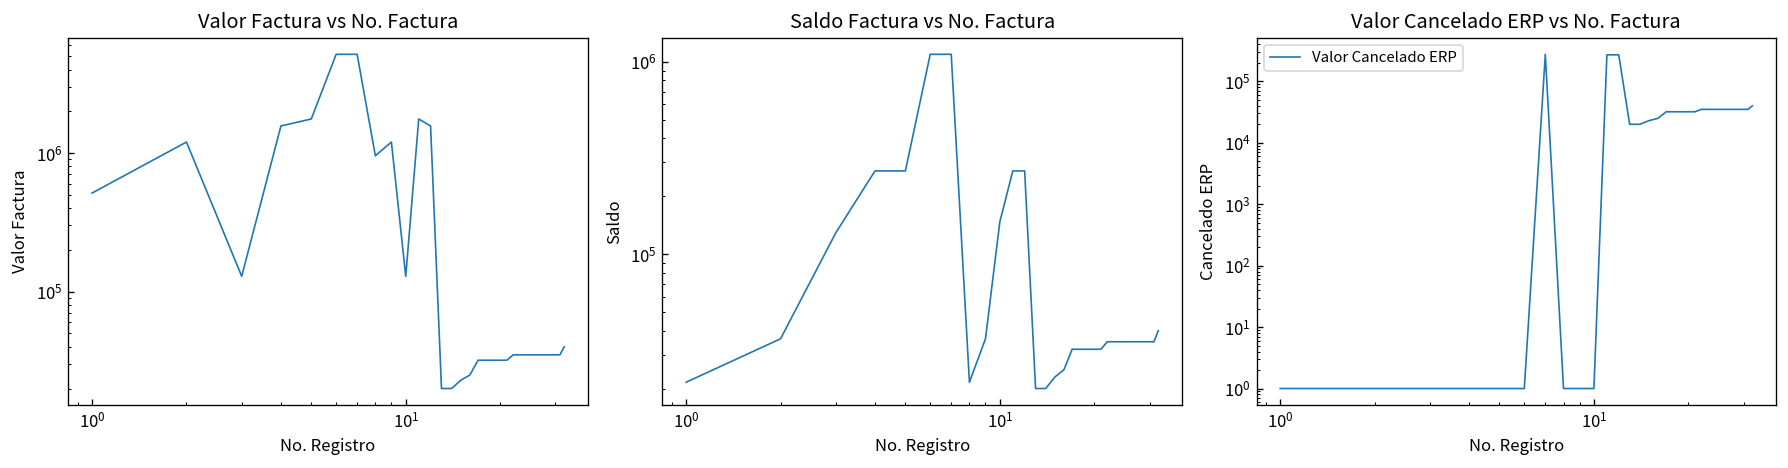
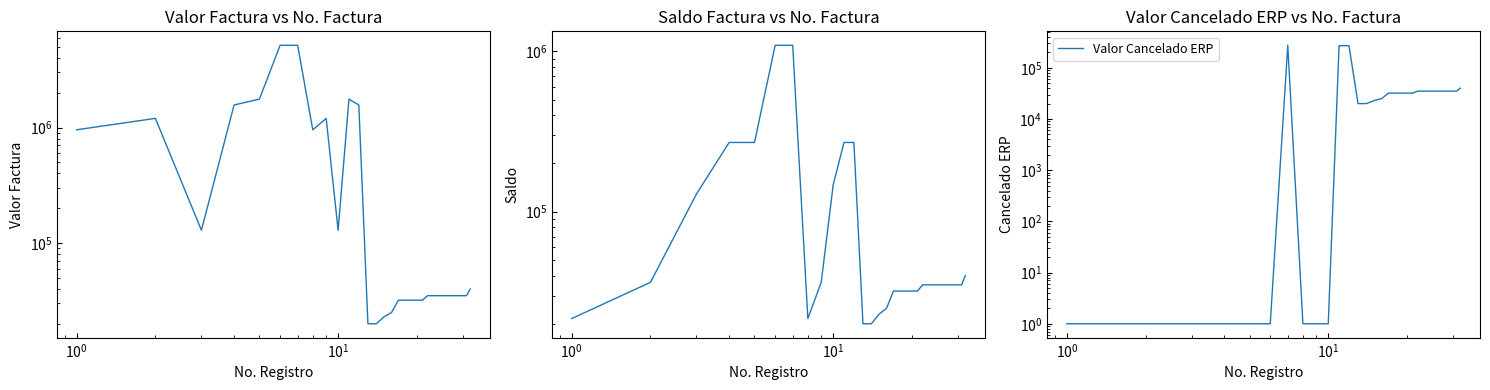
  {
    "Valor Factura vs No. Factura": {
-     "10^0": 500000,
+     "10^0": 1000000,
      "10^1": 130000
    },
    "Saldo Factura vs No. Factura": {
      "10^0": 22000,
      "10^1": 150000
    },
    "Valor Cancelado ERP vs No. Factura": {
      "10^0": 1.0,
      "10^1": 1.0
    }
  }
